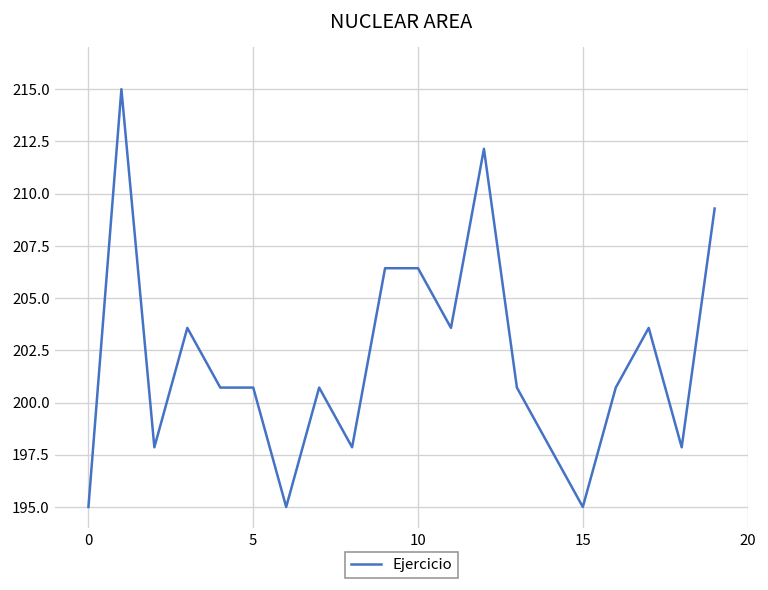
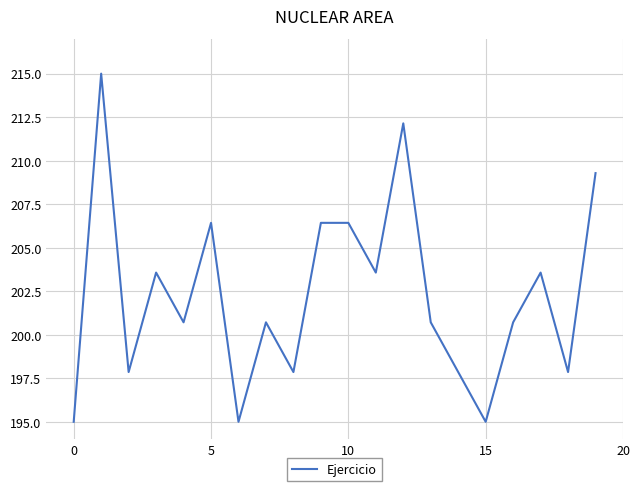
  {
    "0": 195.0,
-   "5": 200.7,
+   "5": 206.4,
    "10": 206.4,
    "15": 195.0
  }
